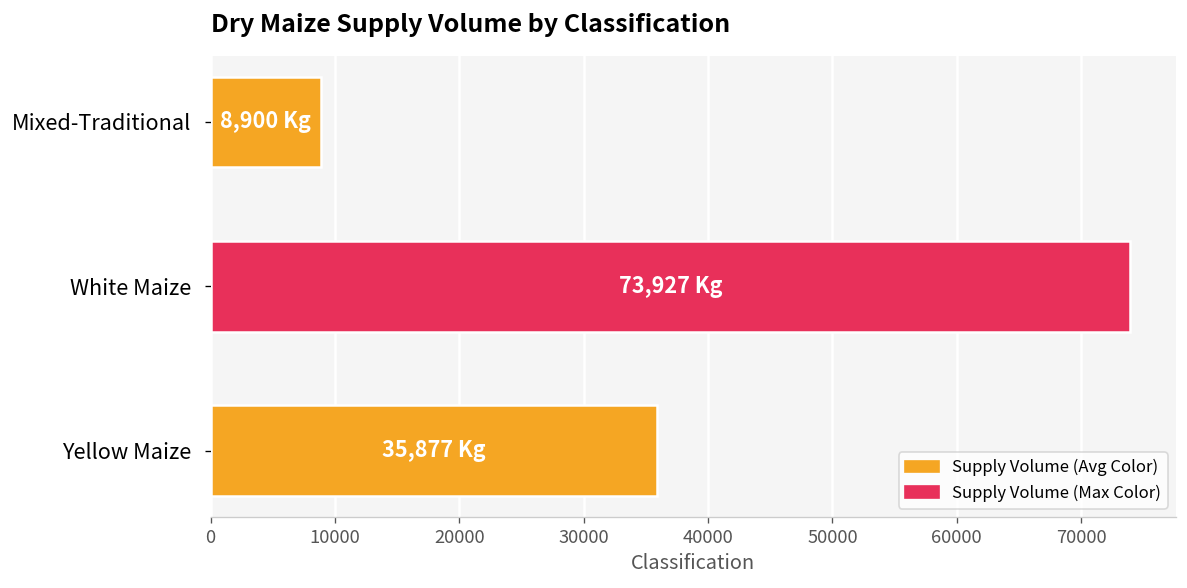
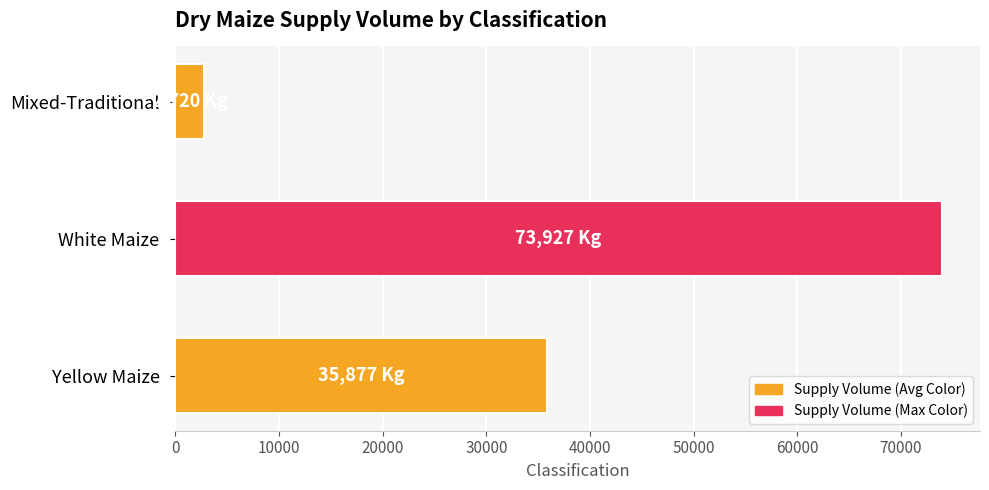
  {
-   "Mixed-Traditional": 8900
+   "Mixed-Traditional": 2700
  }
